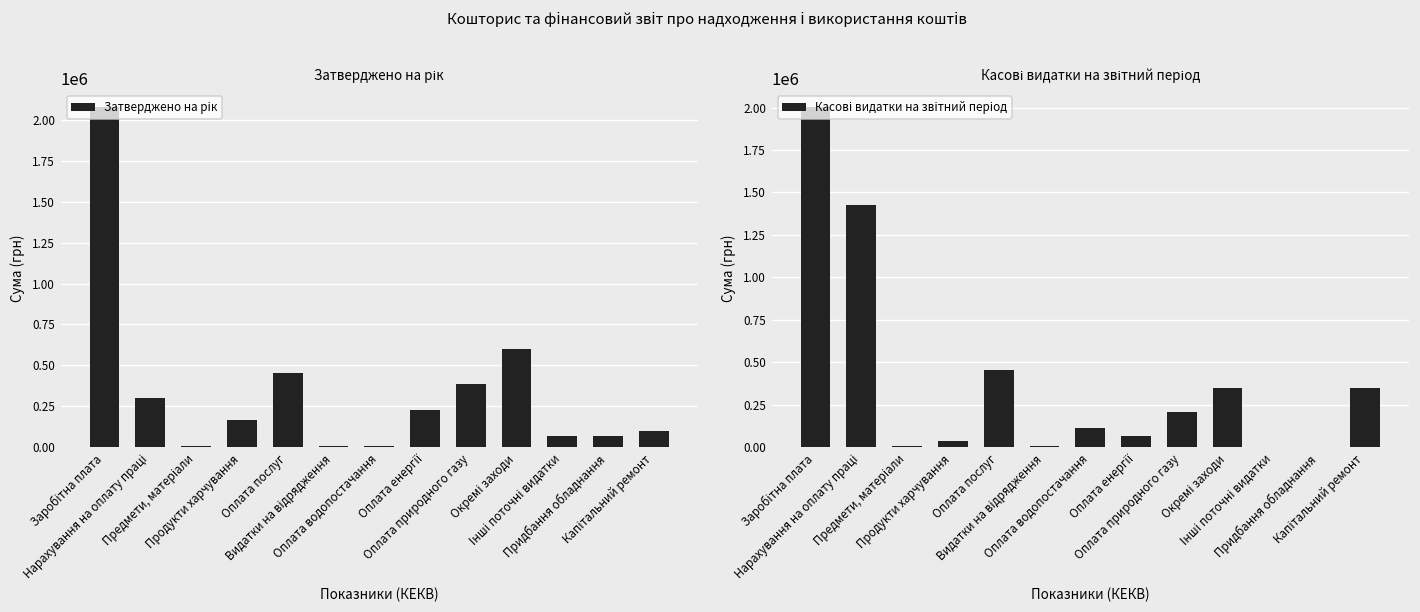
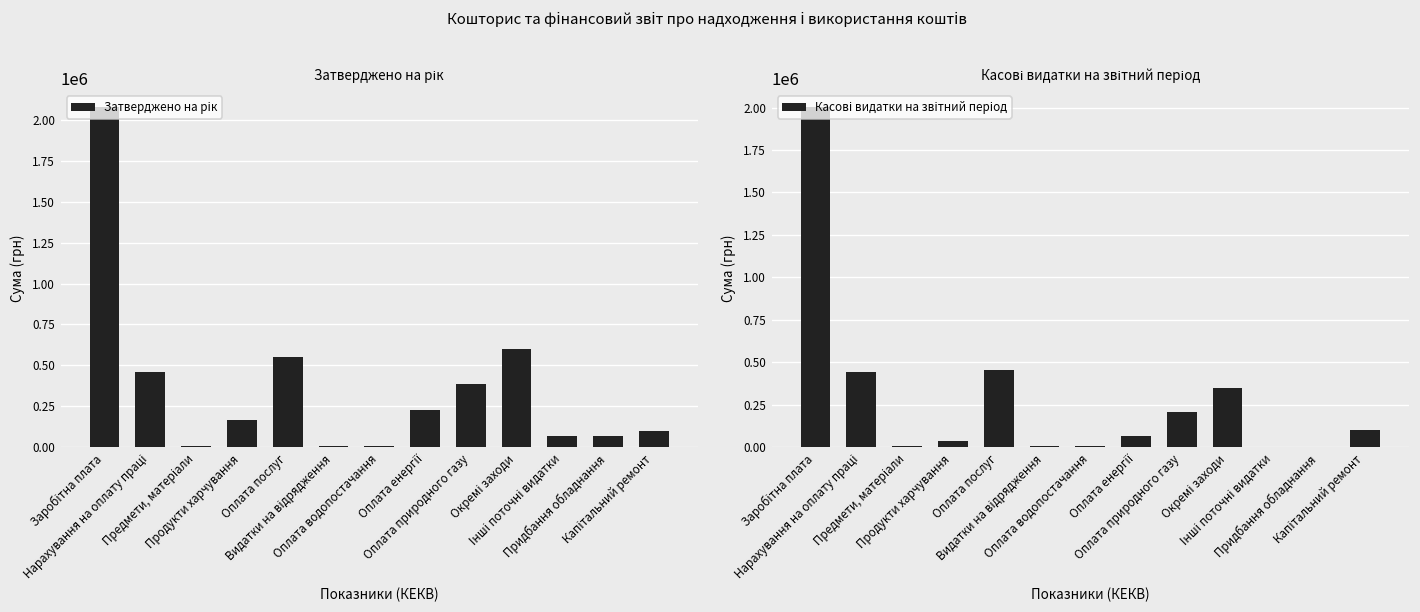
  {
    "Затверджено на рік": {
-     "Нарахування на оплату праці": 300000,
+     "Нарахування на оплату праці": 460000,
      "Продукти харчування": 160000,
-     "Оплата послуг": 450000,
+     "Оплата послуг": 550000,
      "Оплата енергії": 220000,
      "Оплата природного газу": 390000,
      "Окремі заходи": 600000,
      "Інші поточні видатки": 70000,
      "Придбання обладнання": 70000,
      "Капітальний ремонт": 100000
    },
    "Касові видатки на звітний період": {
-     "Нарахування на оплату праці": 1430000,
+     "Нарахування на оплату праці": 440000,
      "Продукти харчування": 30000,
      "Оплата послуг": 450000,
-     "Оплата водопостачання": 120000,
+     "Оплата водопостачання": 0,
      "Оплата енергії": 60000,
      "Оплата природного газу": 200000,
      "Окремі заходи": 350000,
-     "Капітальний ремонт": 350000
+     "Капітальний ремонт": 100000
    }
  }
